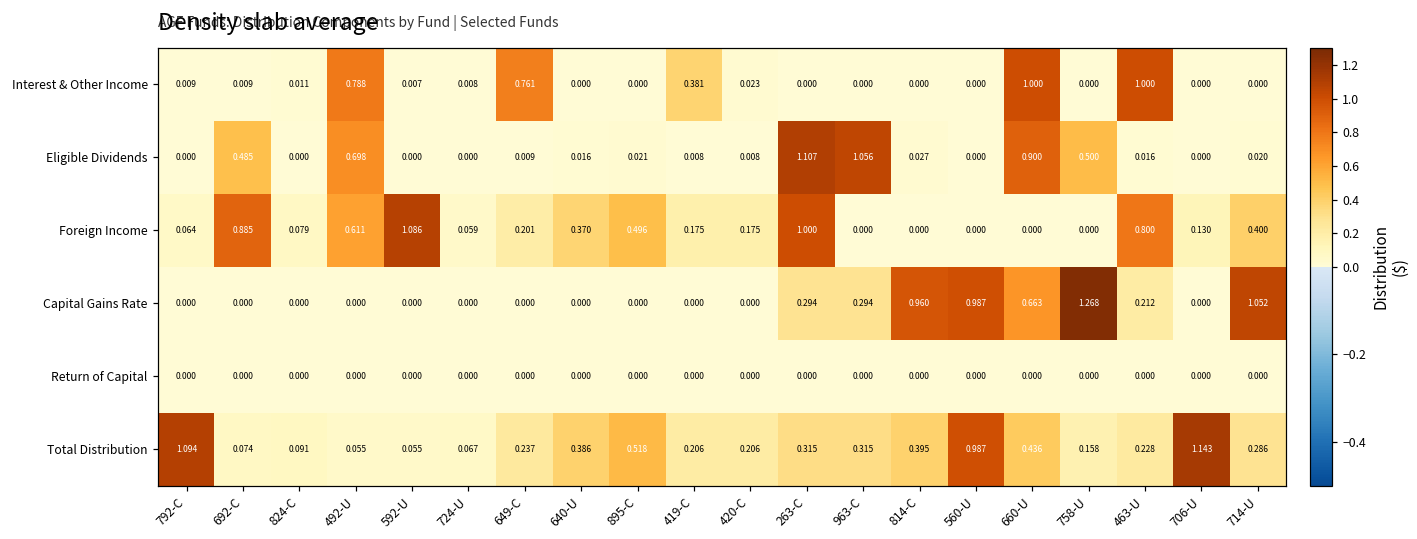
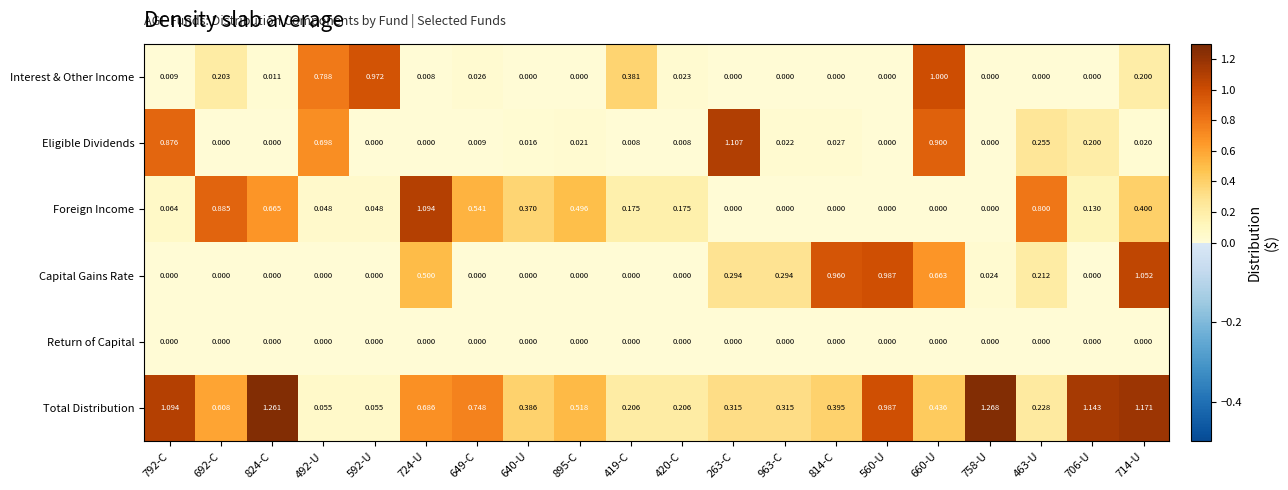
  {
    "Interest & Other Income": {
      "792-C": 0.009,
-     "692-C": 0.009,
+     "692-C": 0.203,
      "824-C": 0.011,
      "492-U": 0.788,
-     "592-U": 0.007,
+     "592-U": 0.972,
      "724-U": 0.008,
-     "649-C": 0.761,
+     "649-C": 0.026,
      "640-U": 0.000,
      "895-C": 0.000,
      "419-C": 0.381,
      "420-C": 0.023,
      "263-C": 0.000,
      "963-C": 0.000,
      "814-C": 0.000,
      "560-U": 0.000,
      "660-U": 1.000,
      "758-U": 0.000,
-     "463-U": 1.000,
+     "463-U": 0.000,
      "706-U": 0.000,
-     "714-U": 0.000
+     "714-U": 0.200
    },
    "Eligible Dividends": {
-     "792-C": 0.000,
-     "692-C": 0.485,
+     "792-C": 0.876,
+     "692-C": 0.000,
      "824-C": 0.000,
      "492-U": 0.698,
      "592-U": 0.000,
      "724-U": 0.000,
      "649-C": 0.009,
      "640-U": 0.016,
      "895-C": 0.021,
      "419-C": 0.008,
      "420-C": 0.008,
      "263-C": 1.107,
-     "963-C": 1.056,
+     "963-C": 0.022,
      "814-C": 0.027,
      "560-U": 0.000,
      "660-U": 0.900,
-     "758-U": 0.500,
-     "463-U": 0.016,
-     "706-U": 0.000,
+     "758-U": 0.000,
+     "463-U": 0.255,
+     "706-U": 0.200,
      "714-U": 0.020
    },
    "Foreign Income": {
      "792-C": 0.064,
      "692-C": 0.885,
-     "824-C": 0.079,
-     "492-U": 0.611,
-     "592-U": 1.086,
-     "724-U": 0.059,
-     "649-C": 0.201,
+     "824-C": 0.665,
+     "492-U": 0.048,
+     "592-U": 0.048,
+     "724-U": 1.094,
+     "649-C": 0.541,
      "640-U": 0.370,
      "895-C": 0.496,
      "419-C": 0.175,
      "420-C": 0.175,
-     "263-C": 1.000,
+     "263-C": 0.000,
      "963-C": 0.000,
      "814-C": 0.000,
      "560-U": 0.000,
      "660-U": 0.000,
      "758-U": 0.000,
      "463-U": 0.800,
      "706-U": 0.130,
      "714-U": 0.400
    },
    "Capital Gains Rate": {
      "792-C": 0.000,
      "692-C": 0.000,
      "824-C": 0.000,
      "492-U": 0.000,
      "592-U": 0.000,
-     "724-U": 0.000,
+     "724-U": 0.500,
      "649-C": 0.000,
      "640-U": 0.000,
      "895-C": 0.000,
      "419-C": 0.000,
      "420-C": 0.000,
      "263-C": 0.294,
      "963-C": 0.294,
      "814-C": 0.960,
      "560-U": 0.987,
      "660-U": 0.663,
-     "758-U": 1.268,
+     "758-U": 0.024,
      "463-U": 0.212,
      "706-U": 0.000,
      "714-U": 1.052
    },
    "Return of Capital": {
      "792-C": 0.000,
      "692-C": 0.000,
      "824-C": 0.000,
      "492-U": 0.000,
      "592-U": 0.000,
      "724-U": 0.000,
      "649-C": 0.000,
      "640-U": 0.000,
      "895-C": 0.000,
      "419-C": 0.000,
      "420-C": 0.000,
      "263-C": 0.000,
      "963-C": 0.000,
      "814-C": 0.000,
      "560-U": 0.000,
      "660-U": 0.000,
      "758-U": 0.000,
      "463-U": 0.000,
      "706-U": 0.000,
      "714-U": 0.000
    },
    "Total Distribution": {
      "792-C": 1.094,
-     "692-C": 0.074,
-     "824-C": 0.091,
+     "692-C": 0.608,
+     "824-C": 1.261,
      "492-U": 0.055,
      "592-U": 0.055,
-     "724-U": 0.067,
-     "649-C": 0.237,
+     "724-U": 0.686,
+     "649-C": 0.748,
      "640-U": 0.386,
      "895-C": 0.518,
      "419-C": 0.206,
      "420-C": 0.206,
      "263-C": 0.315,
      "963-C": 0.315,
      "814-C": 0.395,
      "560-U": 0.987,
      "660-U": 0.436,
-     "758-U": 0.158,
+     "758-U": 1.268,
      "463-U": 0.228,
      "706-U": 1.143,
-     "714-U": 0.286
+     "714-U": 1.171
    }
  }
